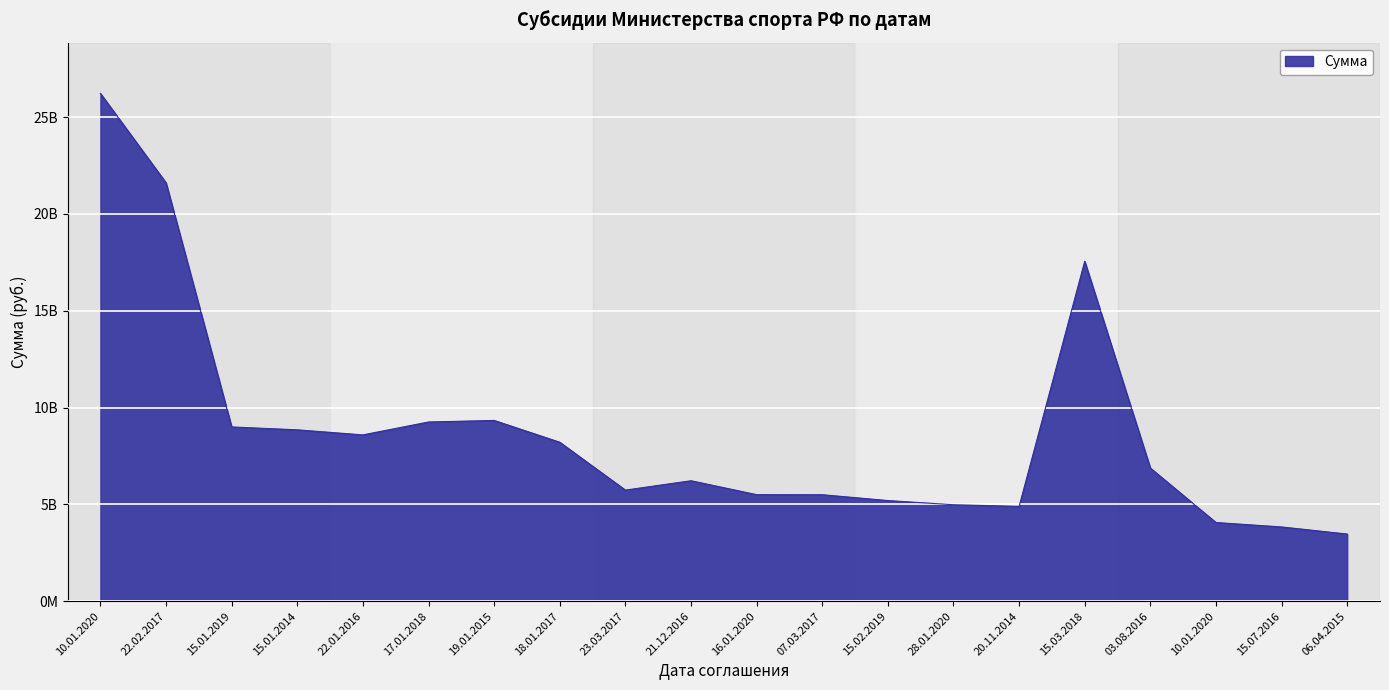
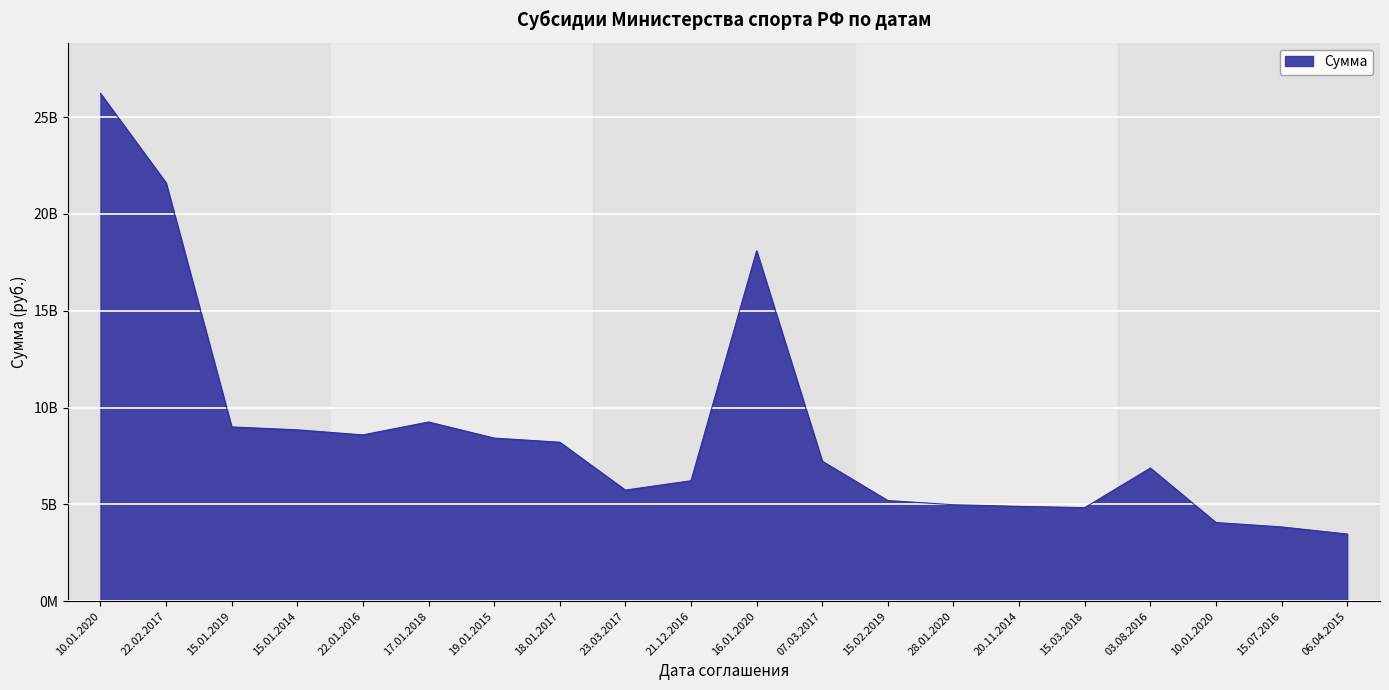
  {
    "22.02.2017": 21600000000,
    "15.01.2019": 9000000000,
    "15.01.2014": 8900000000,
    "22.01.2016": 8600000000,
    "17.01.2018": 9300000000,
-   "19.01.2015": 9300000000,
+   "19.01.2015": 8400000000,
    "18.01.2017": 8200000000,
    "23.03.2017": 5700000000,
    "21.12.2016": 6200000000,
-   "16.01.2020": 5500000000,
-   "07.03.2017": 5500000000,
+   "16.01.2020": 18100000000,
+   "07.03.2017": 7200000000,
    "15.02.2019": 5200000000,
    "28.01.2020": 5000000000,
    "20.11.2014": 4900000000,
-   "15.03.2018": 17600000000,
+   "15.03.2018": 4800000000,
    "03.08.2016": 6900000000,
    "15.07.2016": 3800000000,
    "06.04.2015": 3500000000
  }
